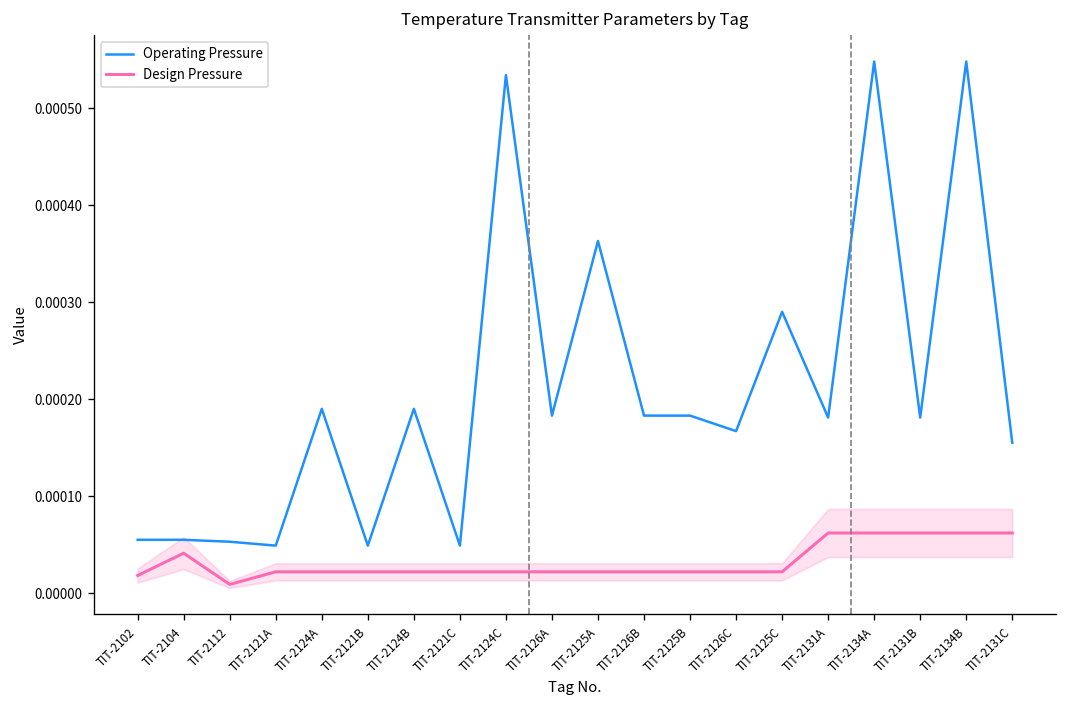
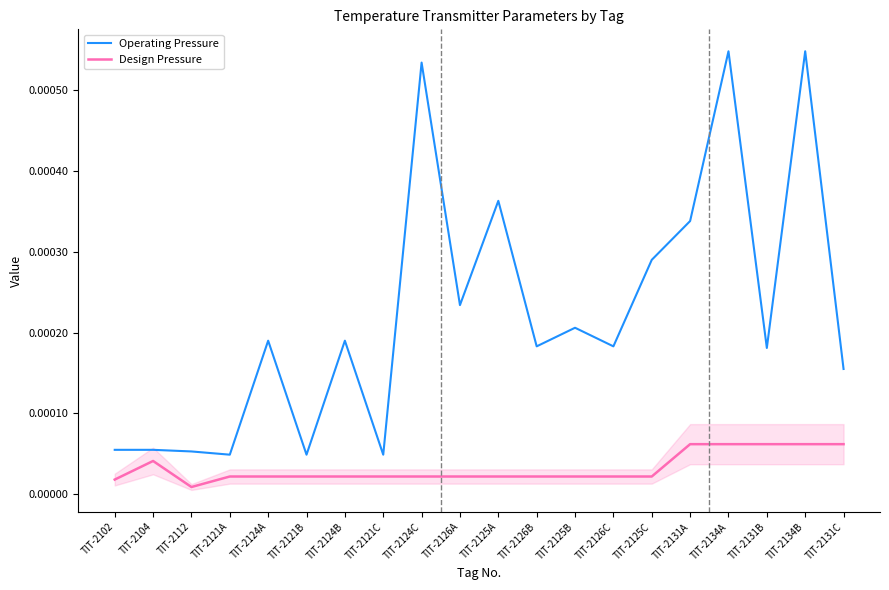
  {
    "Operating Pressure": {
      "TIT-2102": 0.00006,
      "TIT-2112": 0.00005,
      "TIT-2121A": 0.00005,
      "TIT-2124A": 0.00019,
      "TIT-2121B": 0.00005,
      "TIT-2124B": 0.00019,
      "TIT-2121C": 0.00005,
      "TIT-2124C": 0.00053,
-     "TIT-2126A": 0.00018,
+     "TIT-2126A": 0.00023,
      "TIT-2125A": 0.00036,
      "TIT-2126B": 0.00018,
-     "TIT-2125B": 0.00018,
-     "TIT-2126C": 0.00017,
+     "TIT-2125B": 0.00021,
+     "TIT-2126C": 0.00018,
      "TIT-2125C": 0.00029,
-     "TIT-2131A": 0.00018,
+     "TIT-2131A": 0.00034,
      "TIT-2134A": 0.00055,
      "TIT-2131B": 0.00018,
      "TIT-2134B": 0.00055,
      "TIT-2131C": 0.00016
    }
  }
